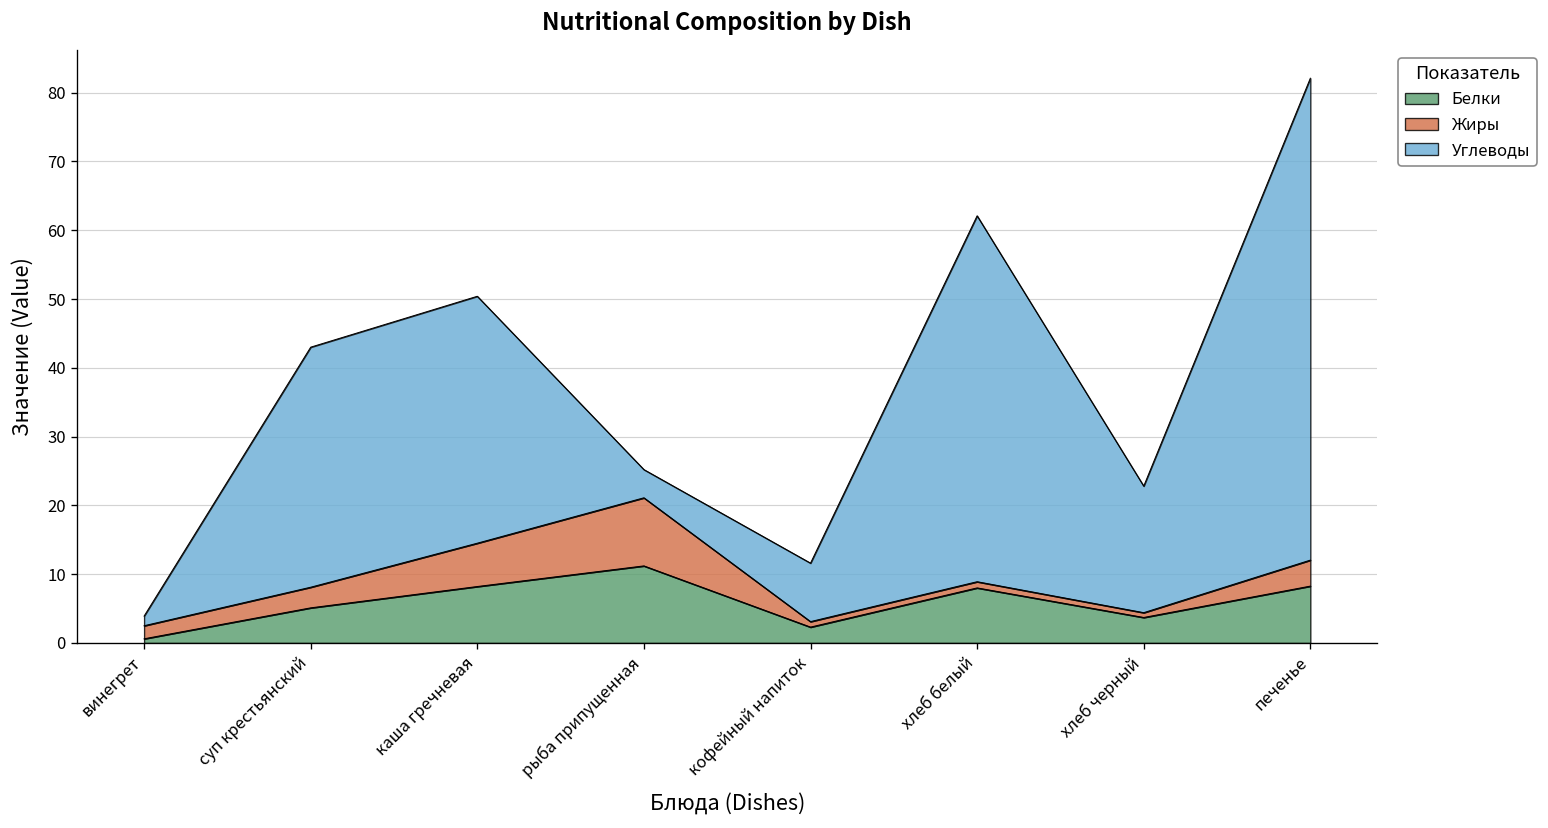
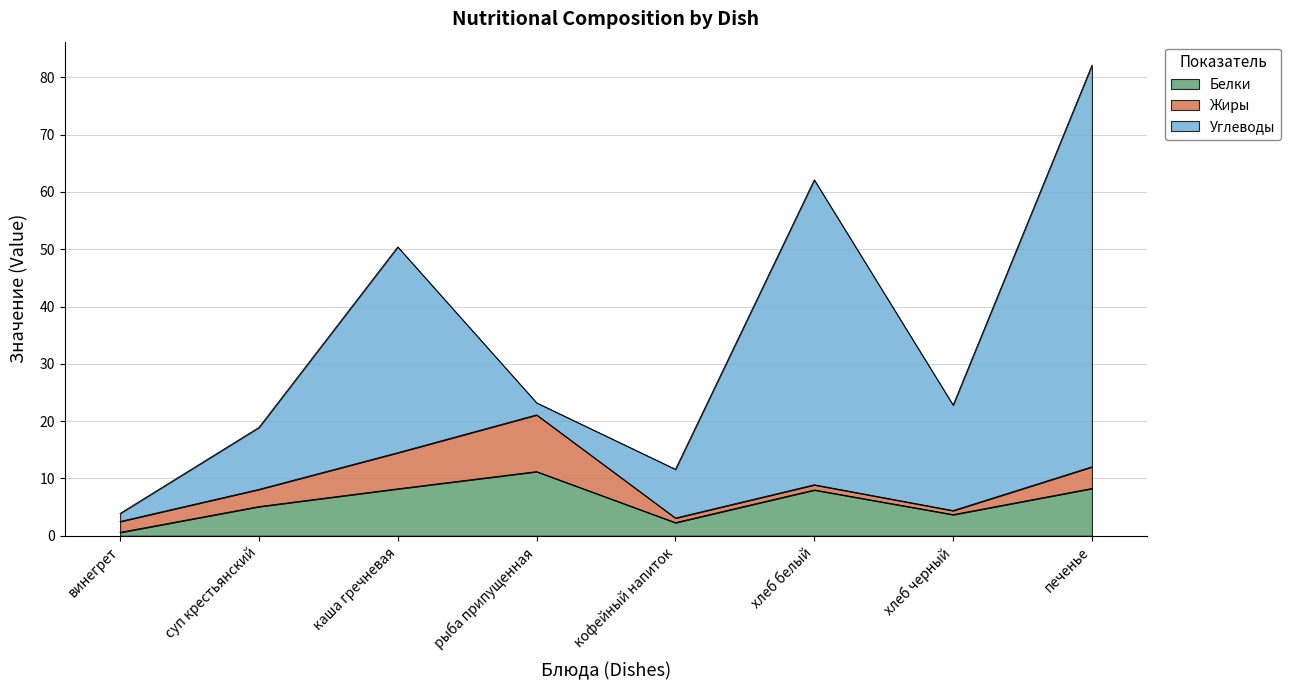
  {
    "Белки": {
      "винегрет": 1,
      "суп крестьянский": 5,
      "каша гречневая": 8,
      "рыба припущенная": 11,
      "кофейный напиток": 2,
      "хлеб белый": 8,
      "хлеб черный": 4,
      "печенье": 8
    },
    "Жиры": {
      "винегрет": 2,
      "суп крестьянский": 3,
      "каша гречневая": 6,
      "рыба припущенная": 10,
      "кофейный напиток": 1,
      "хлеб белый": 1,
      "хлеб черный": 1,
      "печенье": 4
    },
    "Углеводы": {
      "винегрет": 1,
-     "суп крестьянский": 35,
+     "суп крестьянский": 11,
      "каша гречневая": 36,
-     "рыба припущенная": 4,
+     "рыба припущенная": 2,
      "кофейный напиток": 9,
      "хлеб белый": 53,
      "хлеб черный": 18,
      "печенье": 70
    }
  }
